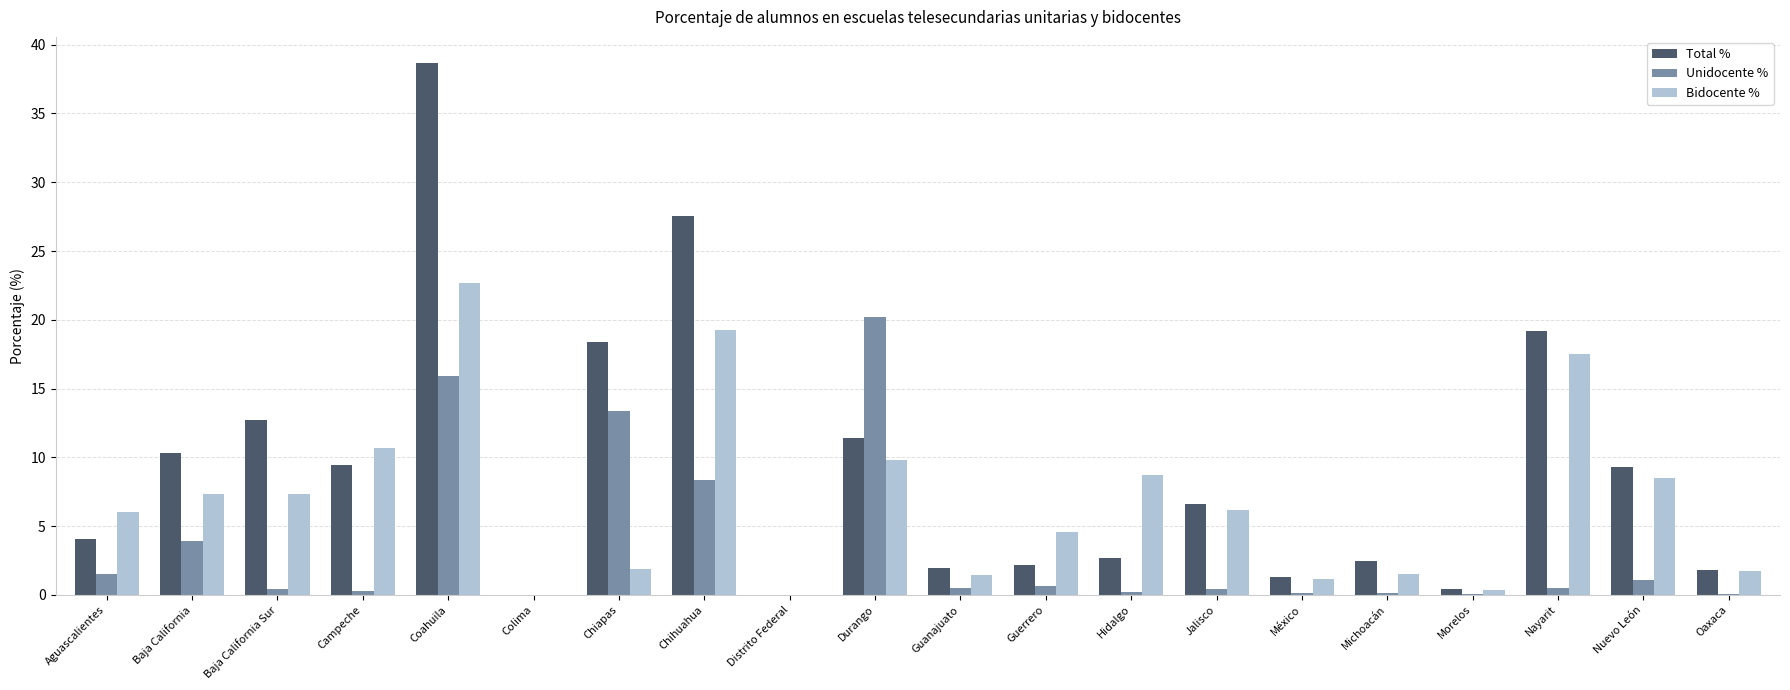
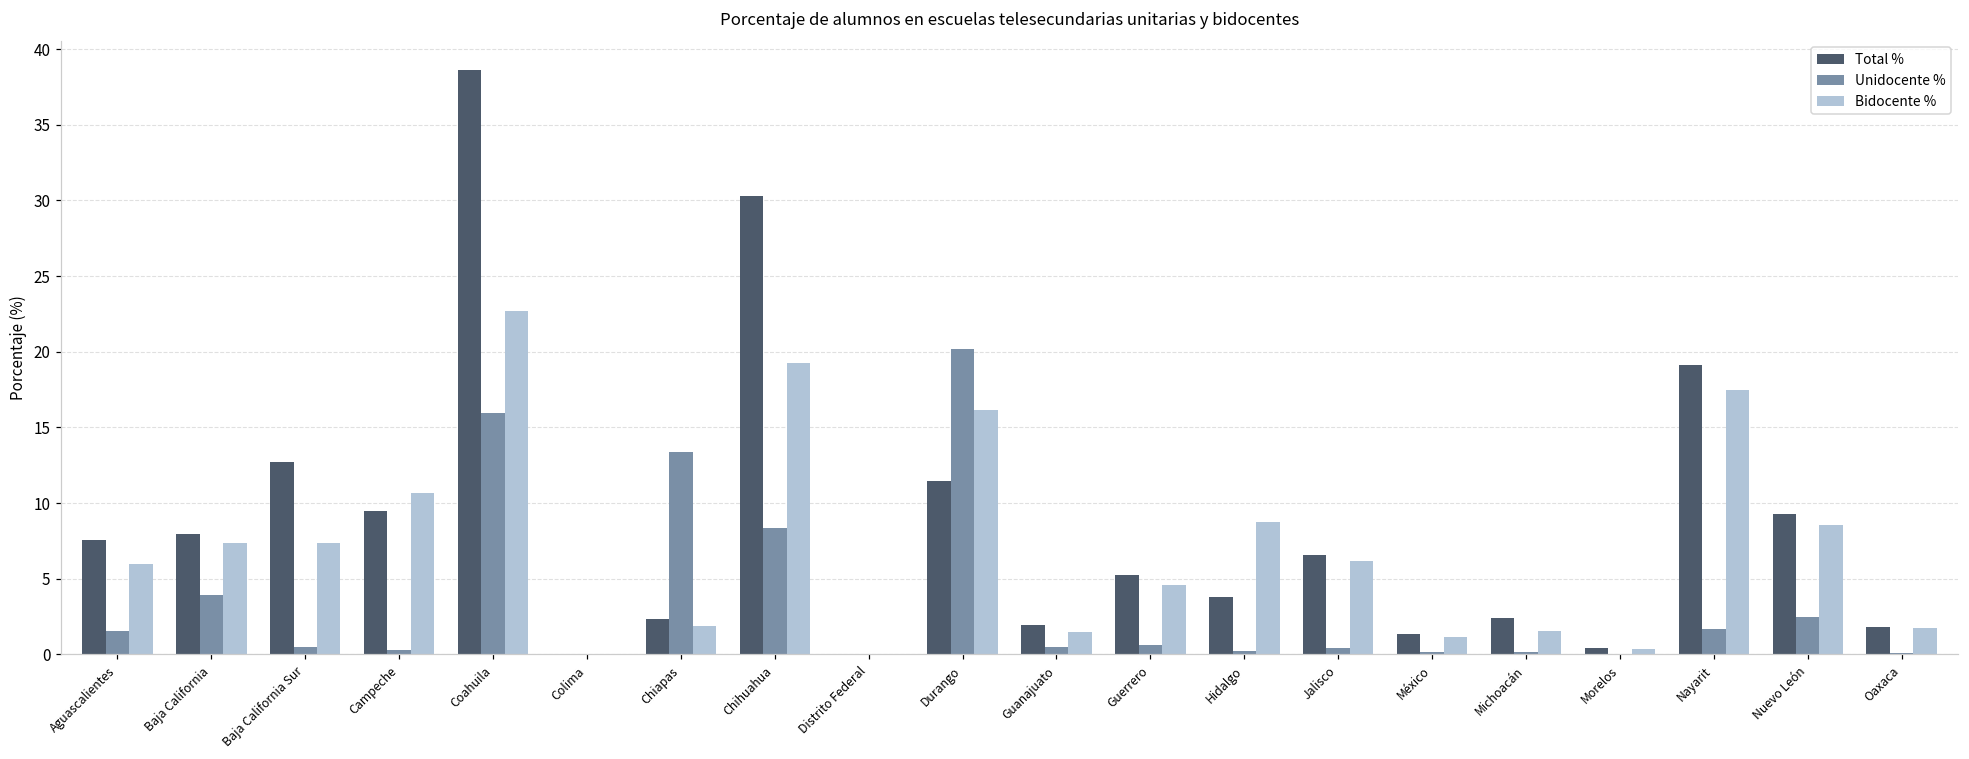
  {
    "Total %": {
-     "Aguascalientes": 4.0,
-     "Baja California": 10.3,
+     "Aguascalientes": 7.5,
+     "Baja California": 8.0,
      "Baja California Sur": 12.7,
      "Campeche": 9.5,
      "Coahuila": 38.6,
      "Colima": 0.0,
-     "Chiapas": 18.4,
-     "Chihuahua": 27.6,
+     "Chiapas": 2.3,
+     "Chihuahua": 30.3,
      "Distrito Federal": 0.0,
      "Durango": 11.4,
      "Guanajuato": 1.9,
-     "Guerrero": 2.2,
-     "Hidalgo": 2.7,
+     "Guerrero": 5.2,
+     "Hidalgo": 3.8,
      "Jalisco": 6.6,
      "México": 1.3,
      "Michoacán": 2.4,
      "Morelos": 0.4,
      "Nayarit": 19.2,
      "Nuevo León": 9.3,
      "Oaxaca": 1.8
    },
    "Unidocente %": {
      "Aguascalientes": 1.5,
      "Baja California": 3.9,
      "Baja California Sur": 0.5,
      "Campeche": 0.3,
      "Coahuila": 15.9,
      "Colima": 0.0,
      "Chiapas": 13.3,
      "Chihuahua": 8.3,
      "Distrito Federal": 0.0,
      "Durango": 20.2,
      "Guanajuato": 0.5,
      "Guerrero": 0.6,
      "Hidalgo": 0.2,
      "Jalisco": 0.4,
-     "Nayarit": 0.5,
-     "Nuevo León": 1.1
+     "Nayarit": 1.7,
+     "Nuevo León": 2.5
    },
    "Bidocente %": {
      "Aguascalientes": 6.0,
      "Baja California": 7.3,
      "Baja California Sur": 7.3,
      "Campeche": 10.7,
      "Coahuila": 22.7,
      "Colima": 0.0,
      "Chiapas": 1.9,
      "Chihuahua": 19.2,
      "Distrito Federal": 0.0,
-     "Durango": 9.8,
+     "Durango": 16.1,
      "Guanajuato": 1.5,
      "Guerrero": 4.6,
      "Hidalgo": 8.7,
      "Jalisco": 6.2,
      "México": 1.2,
      "Michoacán": 1.5,
      "Morelos": 0.4,
      "Nayarit": 17.5,
      "Nuevo León": 8.5,
      "Oaxaca": 1.7
    }
  }
